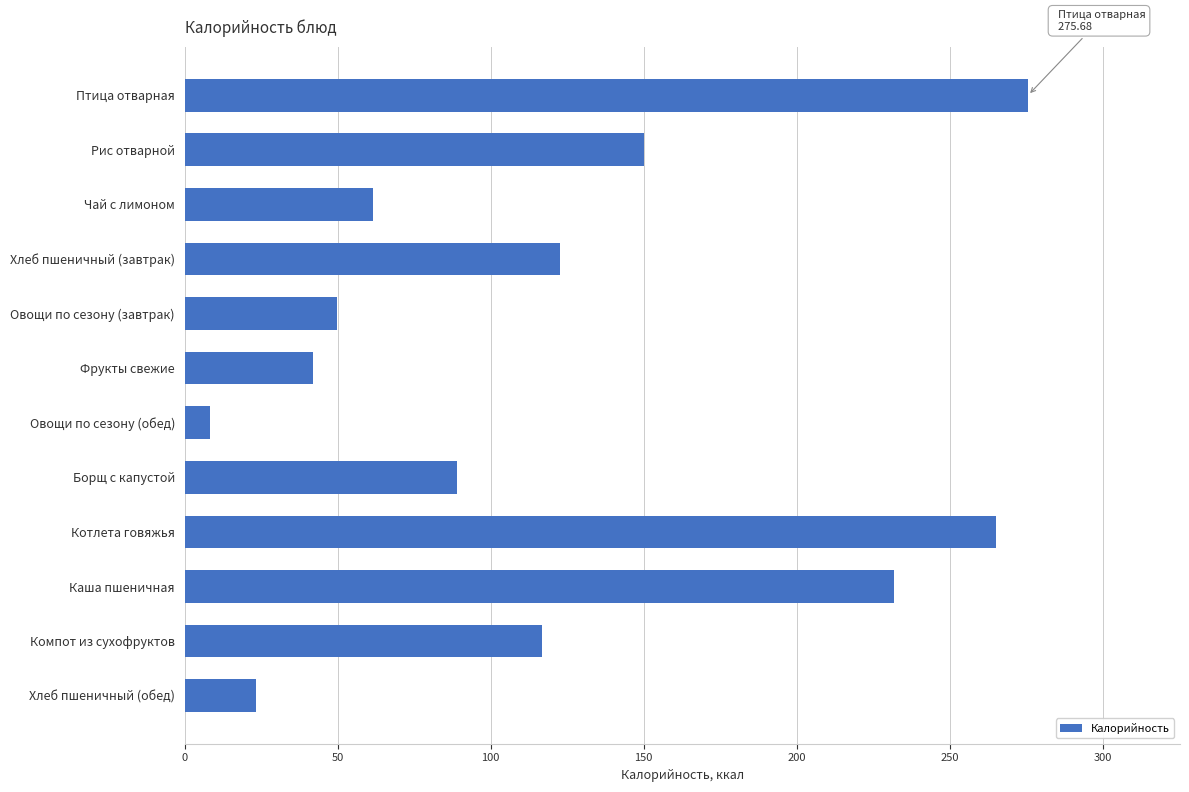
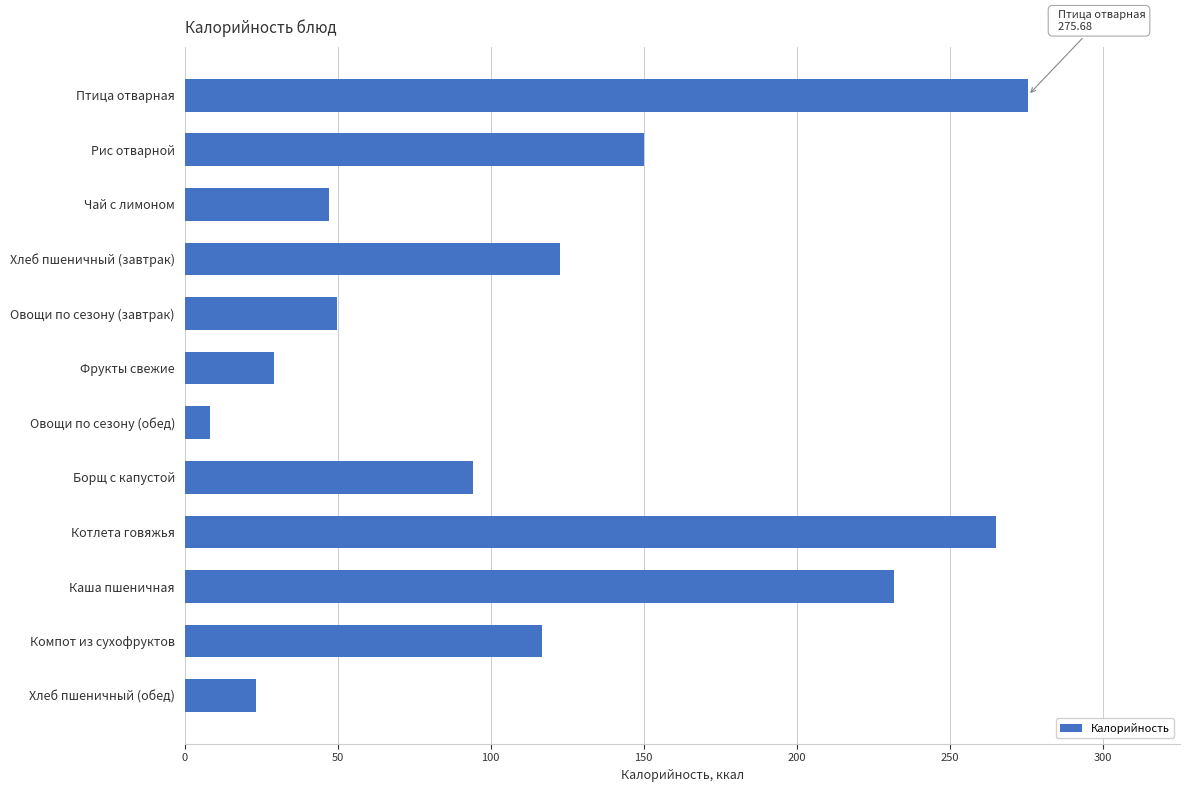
  {
    "Рис отварной": 150,
-   "Чай с лимоном": 62,
+   "Чай с лимоном": 47,
    "Хлеб пшеничный (завтрак)": 123,
    "Овощи по сезону (завтрак)": 50,
-   "Фрукты свежие": 42,
+   "Фрукты свежие": 29,
    "Овощи по сезону (обед)": 8,
-   "Борщ с капустой": 89,
+   "Борщ с капустой": 94,
    "Котлета говяжья": 265,
    "Каша пшеничная": 232,
    "Компот из сухофруктов": 117,
    "Хлеб пшеничный (обед)": 23
  }
